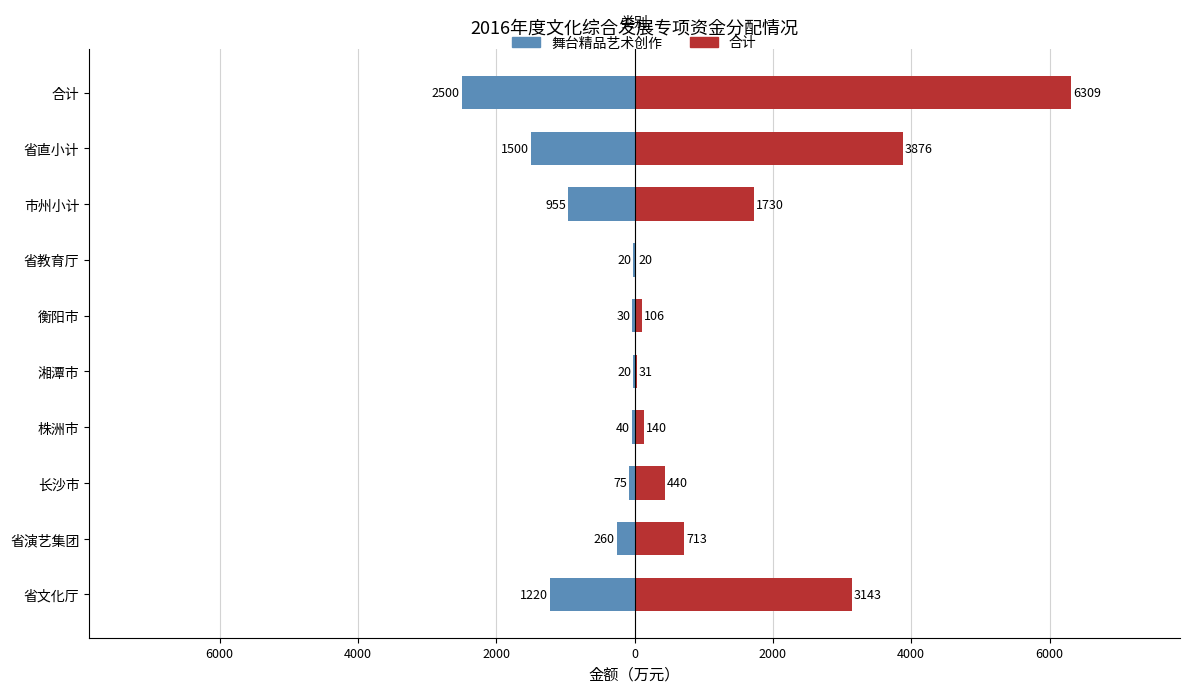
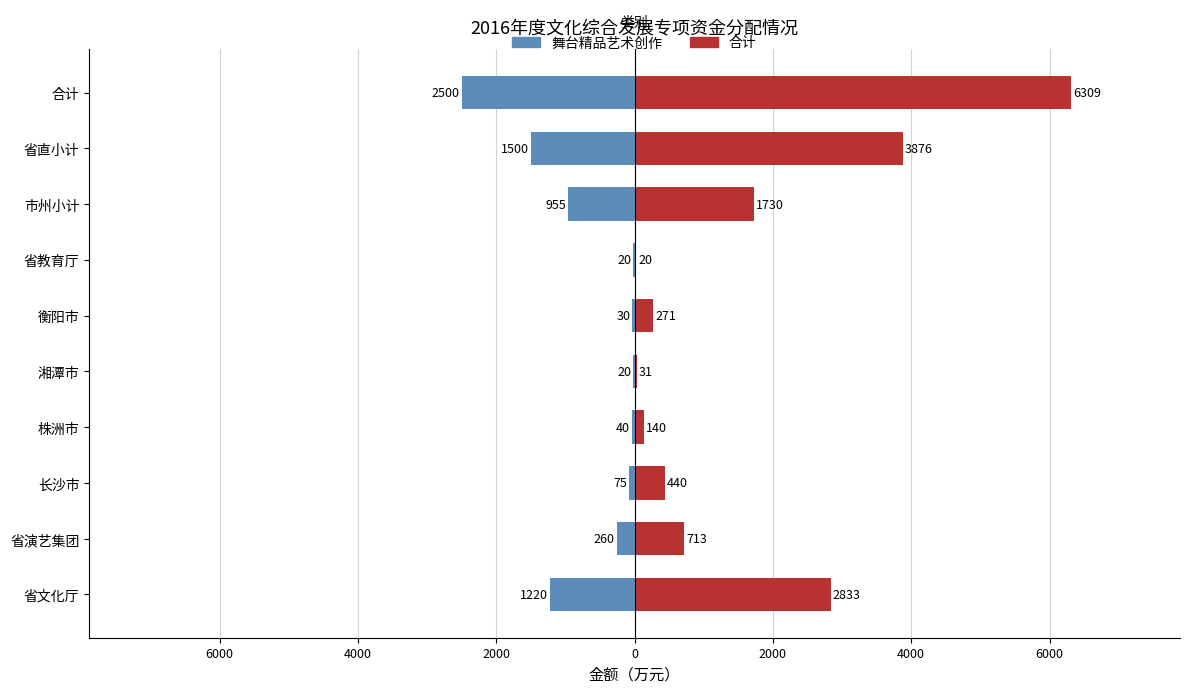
  {
    "合计": {
      "合计": 6309,
      "市州小计": 1730,
      "省教育厅": 20,
-     "衡阳市": 106,
+     "衡阳市": 271,
      "湘潭市": 31,
      "长沙市": 440,
-     "省文化厅": 3143
+     "省文化厅": 2833
    }
  }
